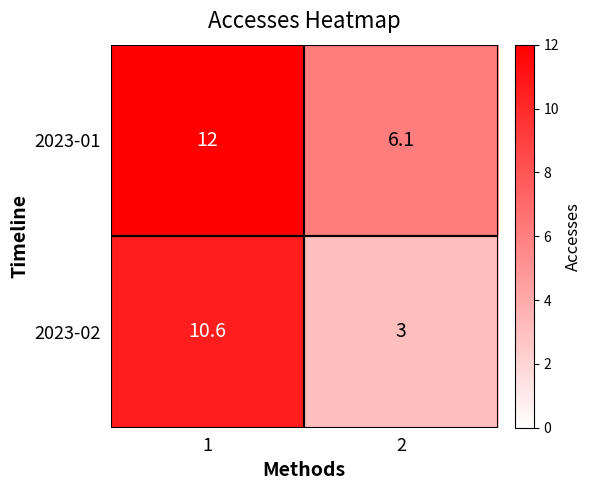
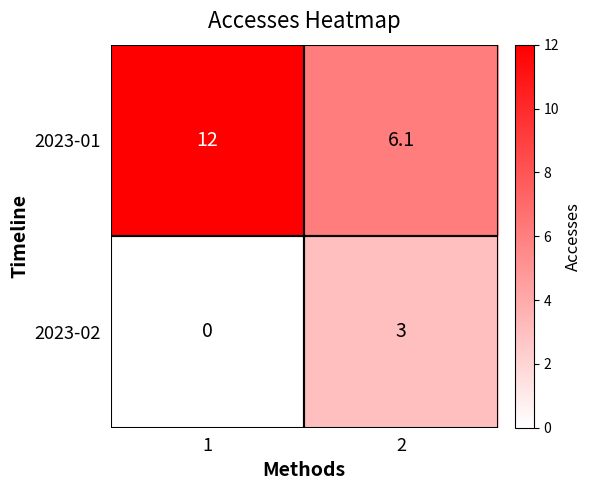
  {
    "2023-01": {
      "1": 12,
      "2": 6.1
    },
    "2023-02": {
-     "1": 10.6,
+     "1": 0,
      "2": 3
    }
  }
